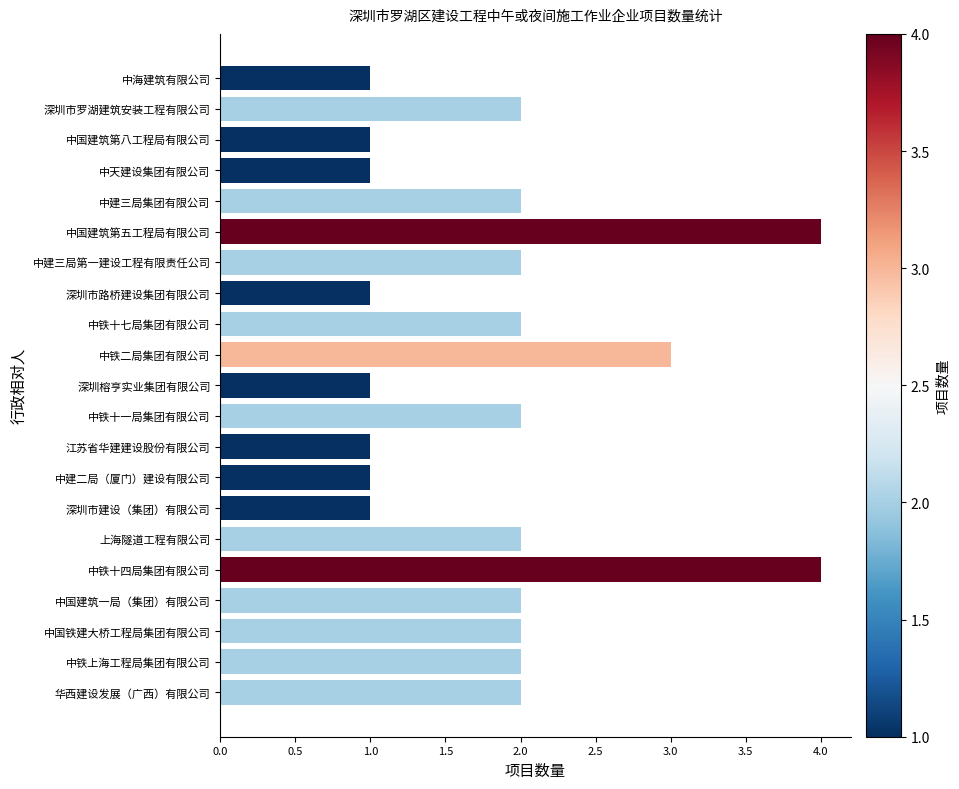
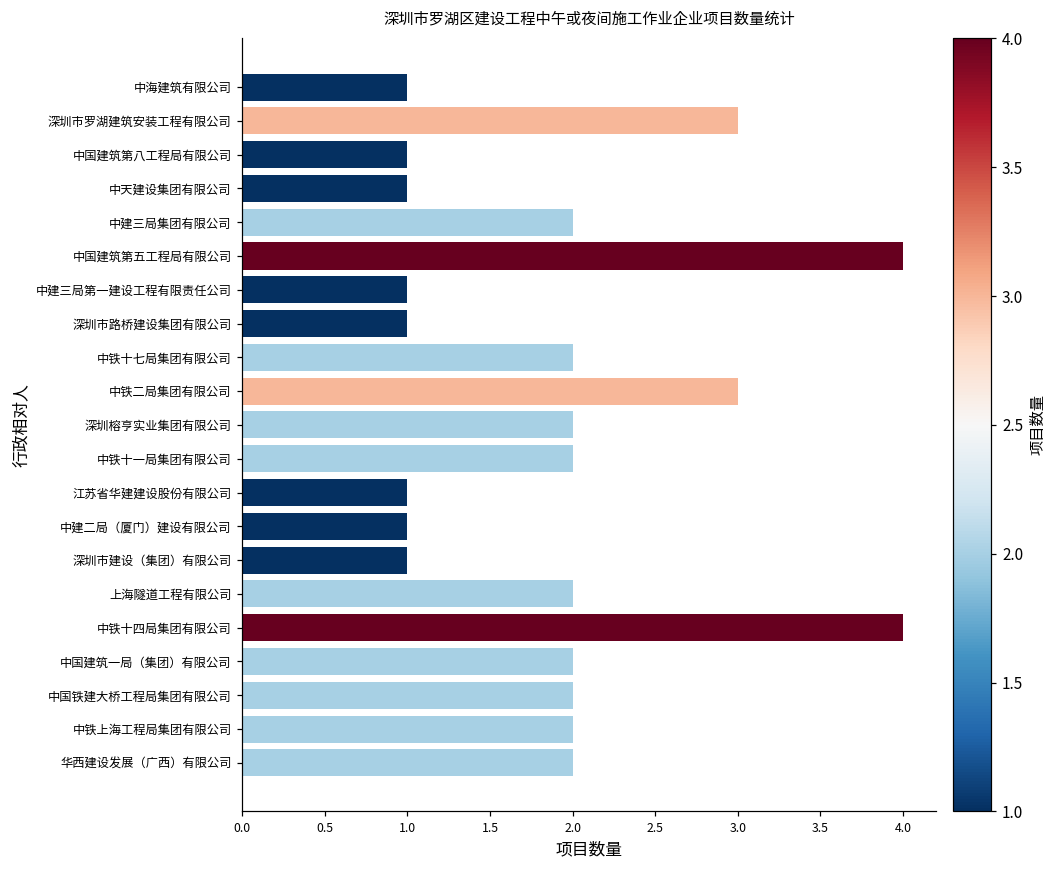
  {
    "中海建筑有限公司": 1,
-   "深圳市罗湖建筑安装工程有限公司": 2,
+   "深圳市罗湖建筑安装工程有限公司": 3,
    "中国建筑第八工程局有限公司": 1,
    "中天建设集团有限公司": 1,
    "中建三局集团有限公司": 2,
    "中国建筑第五工程局有限公司": 4,
-   "中建三局第一建设工程有限责任公司": 2,
+   "中建三局第一建设工程有限责任公司": 1,
    "深圳市路桥建设集团有限公司": 1,
    "中铁十七局集团有限公司": 2,
    "中铁二局集团有限公司": 3,
-   "深圳榕亨实业集团有限公司": 1,
+   "深圳榕亨实业集团有限公司": 2,
    "中铁十一局集团有限公司": 2,
    "江苏省华建建设股份有限公司": 1,
    "中建二局（厦门）建设有限公司": 1,
    "深圳市建设（集团）有限公司": 1,
    "上海隧道工程有限公司": 2,
    "中铁十四局集团有限公司": 4,
    "中国建筑一局（集团）有限公司": 2,
    "中国铁建大桥工程局集团有限公司": 2,
    "中铁上海工程局集团有限公司": 2,
    "华西建设发展（广西）有限公司": 2
  }
